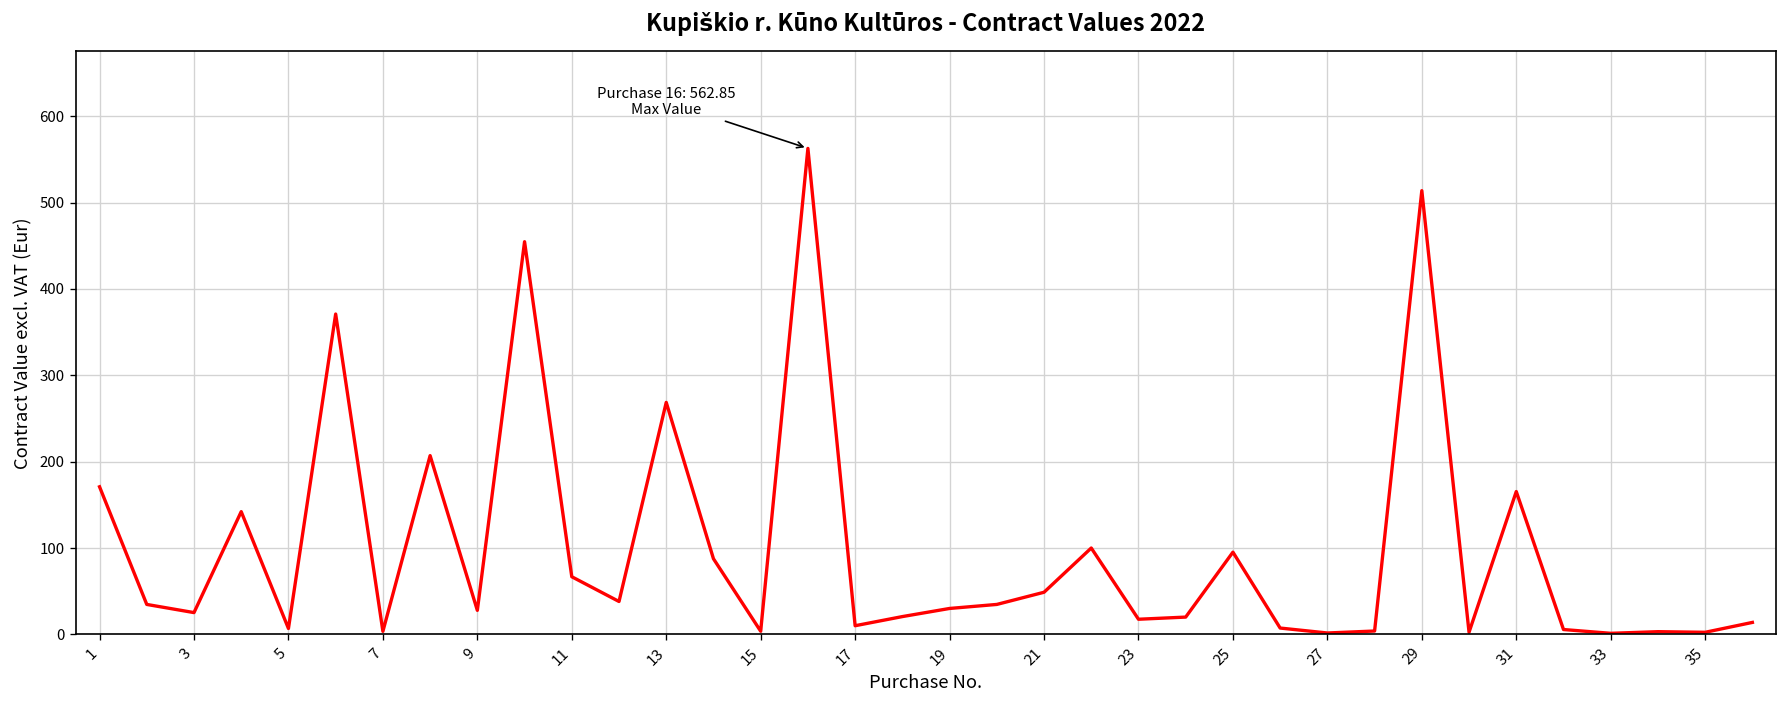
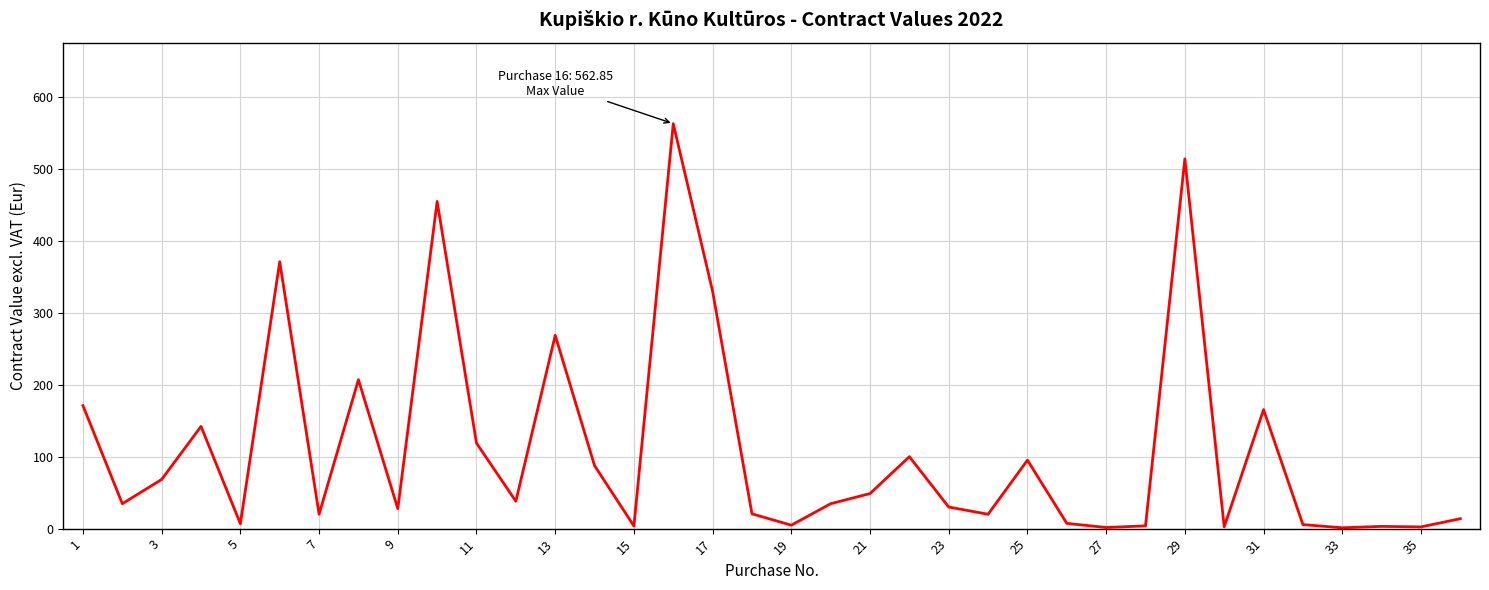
  {
    "1": 170,
-   "3": 30,
+   "3": 70,
    "5": 10,
-   "7": 0,
+   "7": 20,
    "9": 30,
-   "11": 70,
+   "11": 120,
    "13": 270,
    "15": 0,
-   "17": 10,
-   "19": 30,
+   "17": 330,
+   "19": 0,
    "21": 50,
-   "23": 20,
+   "23": 30,
    "25": 100,
    "27": 0,
    "29": 510,
    "31": 170,
    "33": 0,
    "35": 0
  }
